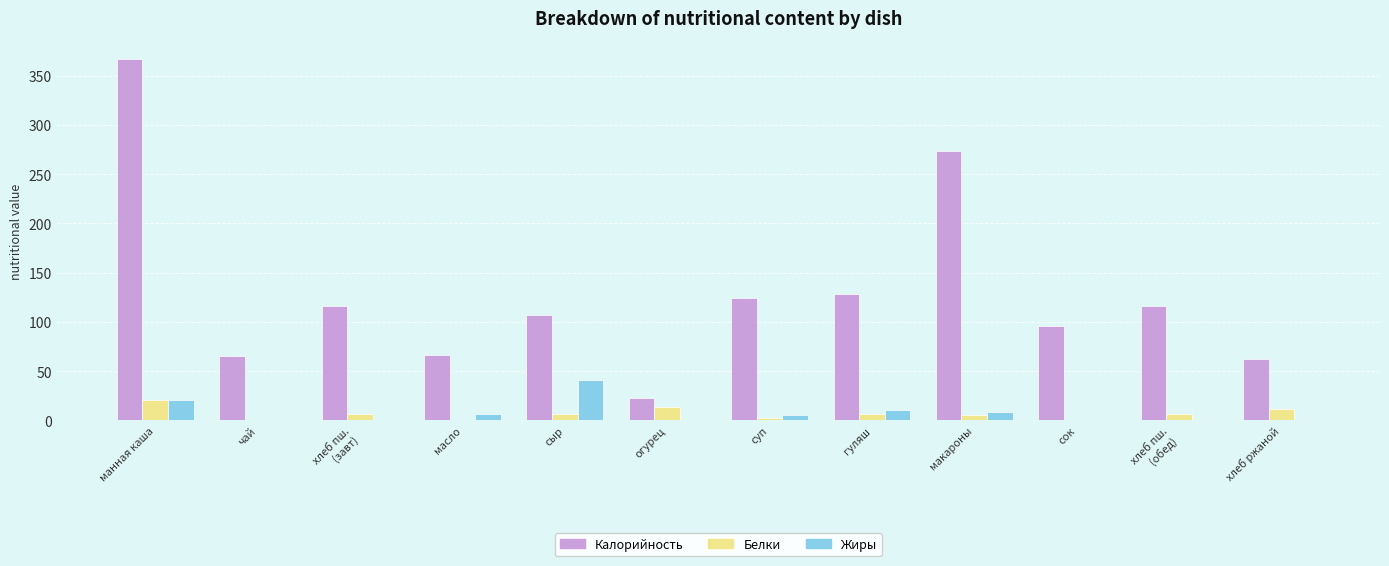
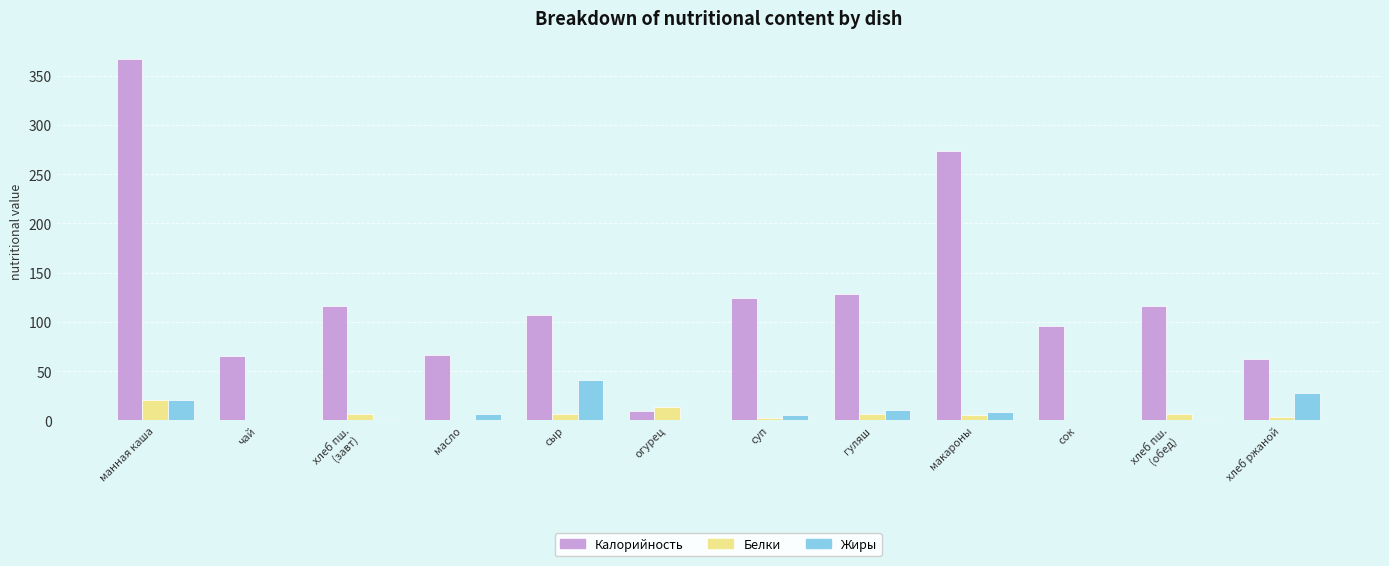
  {
    "Калорийность": {
      "манная каша": 370,
      "чай": 70,
      "хлеб пш. (завт)": 120,
      "масло": 70,
      "сыр": 110,
-     "огурец": 20,
+     "огурец": 10,
      "суп": 120,
      "гуляш": 130,
      "макароны": 270,
      "сок": 100,
      "хлеб пш. (обед)": 120,
      "хлеб ржаной": 60
    },
    "Белки": {
      "манная каша": 20,
      "чай": 0,
      "хлеб пш. (завт)": 10,
      "масло": 0,
      "сыр": 10,
      "огурец": 10,
      "гуляш": 10,
      "макароны": 10,
      "сок": 0,
      "хлеб пш. (обед)": 10,
-     "хлеб ржаной": 10
+     "хлеб ржаной": 0
    },
    "Жиры": {
      "манная каша": 20,
      "чай": 0,
      "масло": 10,
      "сыр": 40,
      "огурец": 0,
      "суп": 10,
      "гуляш": 10,
      "макароны": 10,
      "сок": 0,
-     "хлеб ржаной": 0
+     "хлеб ржаной": 30
    }
  }
